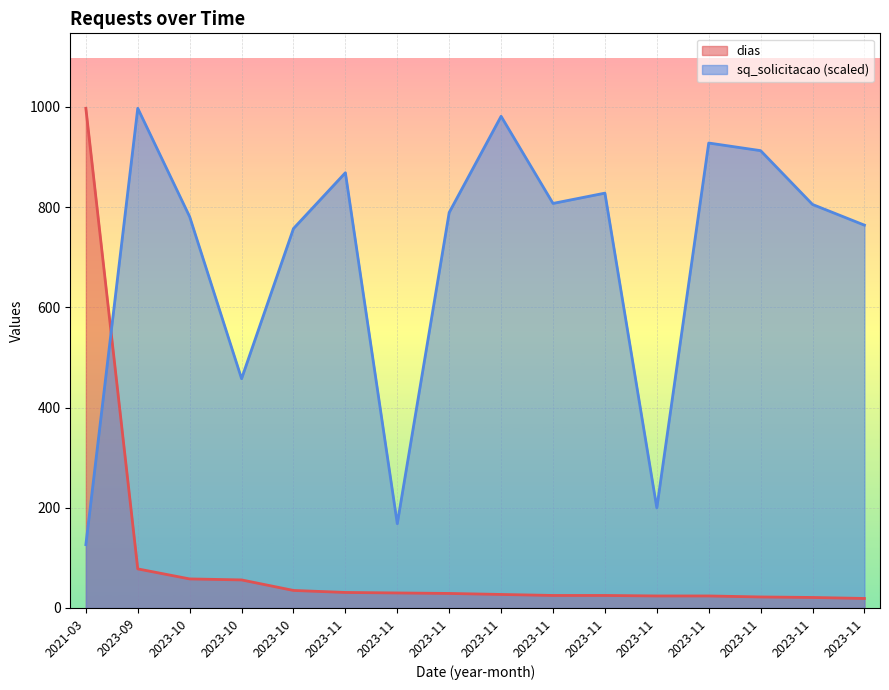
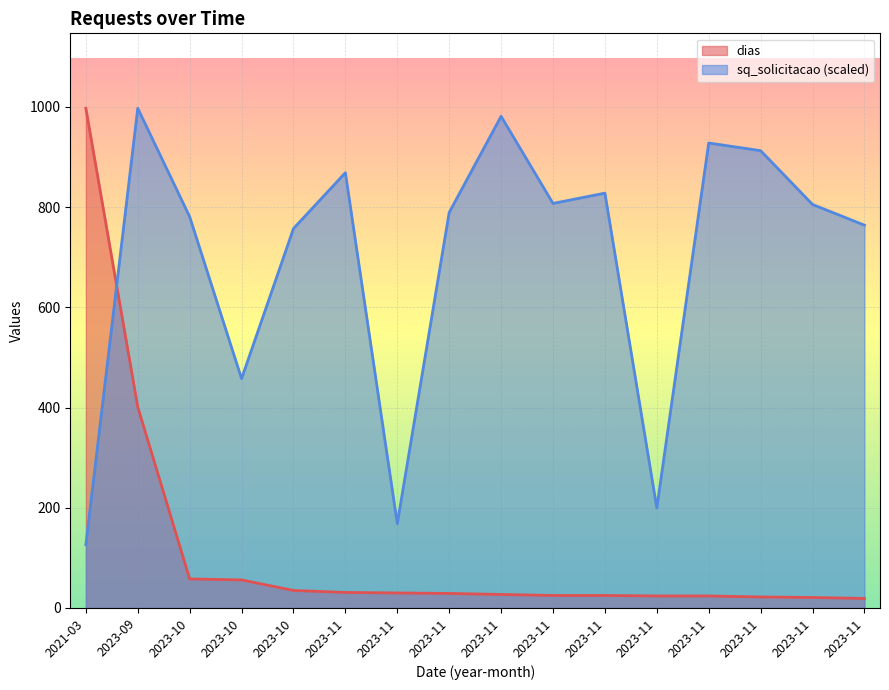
  {
    "dias": {
      "2021-03": 1000,
-     "2023-09": 80
+     "2023-09": 400
    },
    "sq_solicitacao (scaled)": {
      "2021-03": 130,
      "2023-09": 1000
    }
  }
